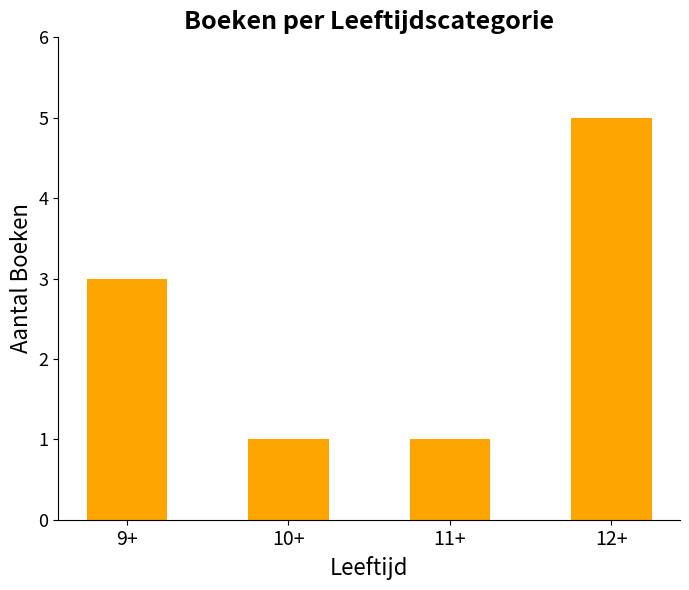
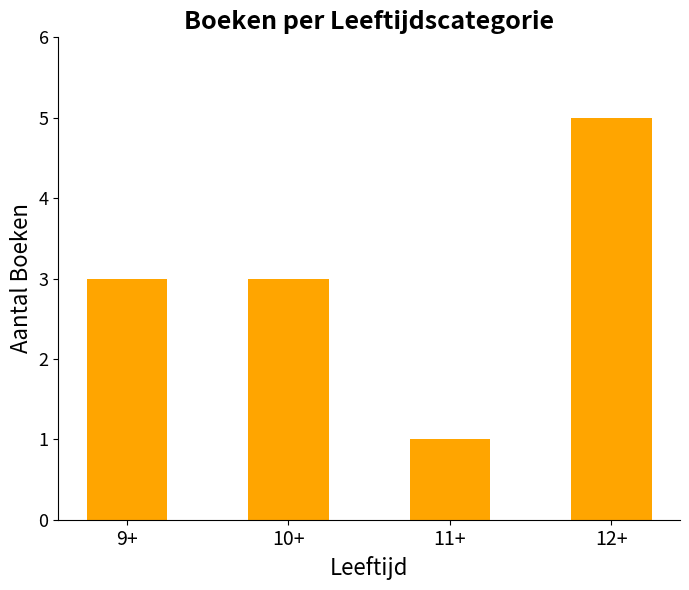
  {
    "9+": 3,
-   "10+": 1,
+   "10+": 3,
    "11+": 1,
    "12+": 5
  }
